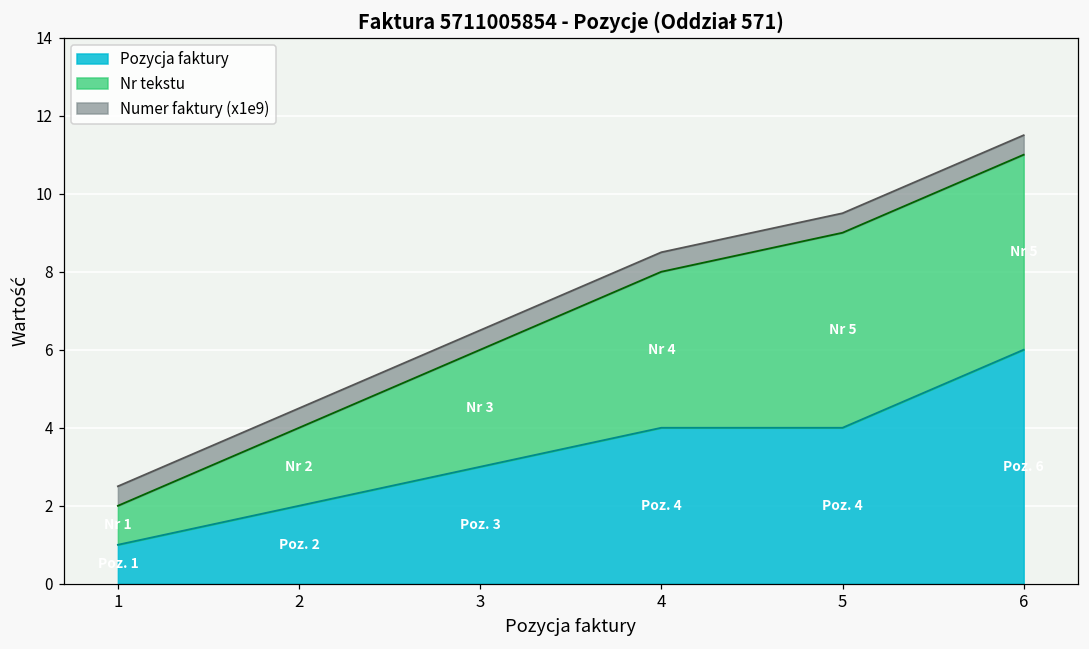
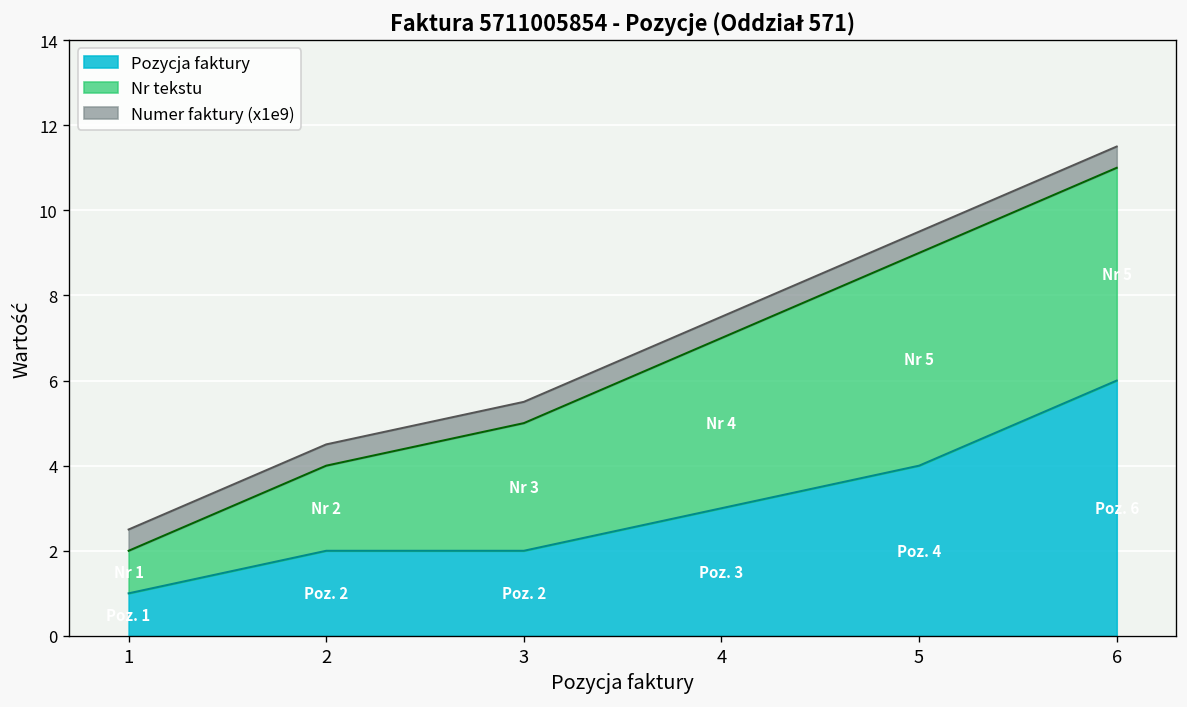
  {
    "Pozycja faktury": {
-     "3": 3,
-     "4": 4
+     "3": 2,
+     "4": 3
    },
    "Nr tekstu": {
      "1": 1.0,
      "2": 4.0,
      "3": 3.0,
      "4": 4.0,
      "5": 5.0,
      "6": 5.0
    },
    "Numer faktury (x1e9)": {
      "1": 0.5,
      "2": 0.5,
      "3": 0.5,
      "4": 0.5,
      "5": 0.5,
      "6": 0.5
    }
  }
